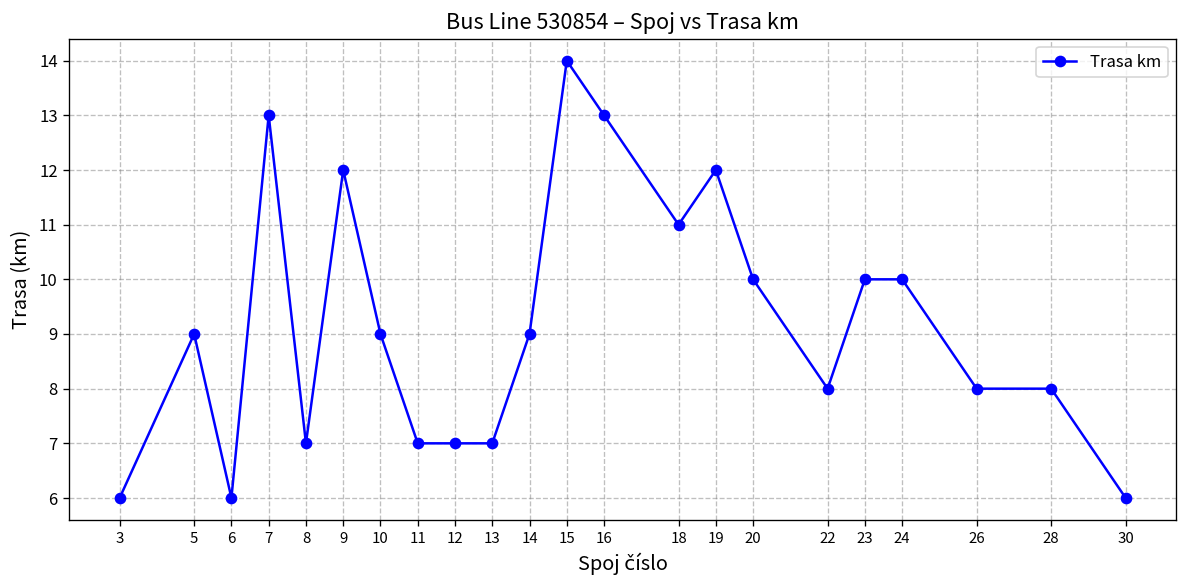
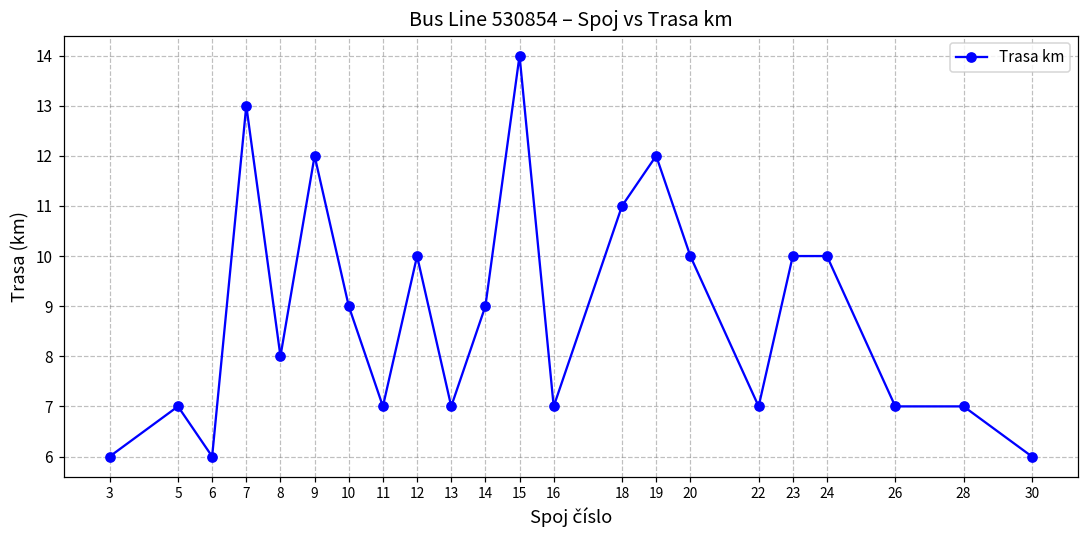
  {
    "3": 6,
-   "5": 9,
+   "5": 7,
    "6": 6,
    "7": 13,
-   "8": 7,
+   "8": 8,
    "9": 12,
    "10": 9,
    "11": 7,
-   "12": 7,
+   "12": 10,
    "13": 7,
    "14": 9,
    "15": 14,
-   "16": 13,
+   "16": 7,
    "18": 11,
    "19": 12,
    "20": 10,
-   "22": 8,
+   "22": 7,
    "23": 10,
    "24": 10,
-   "26": 8,
-   "28": 8,
+   "26": 7,
+   "28": 7,
    "30": 6
  }
